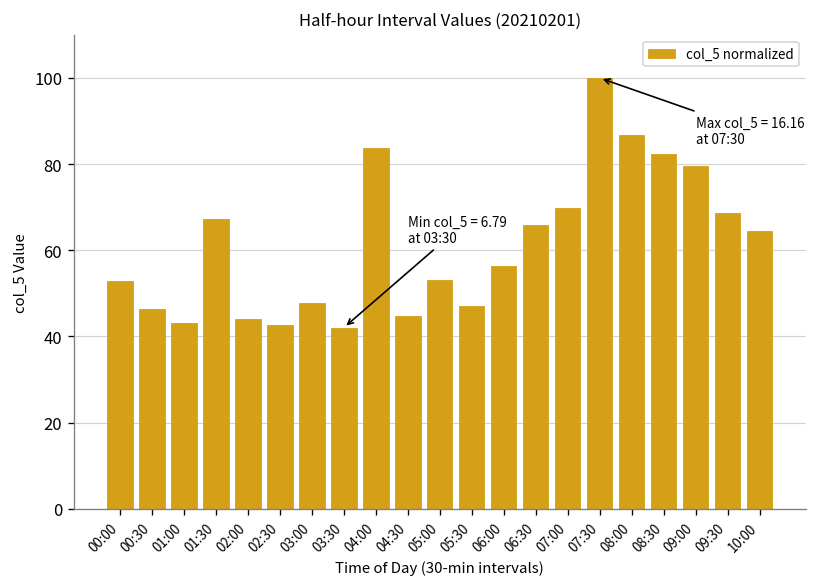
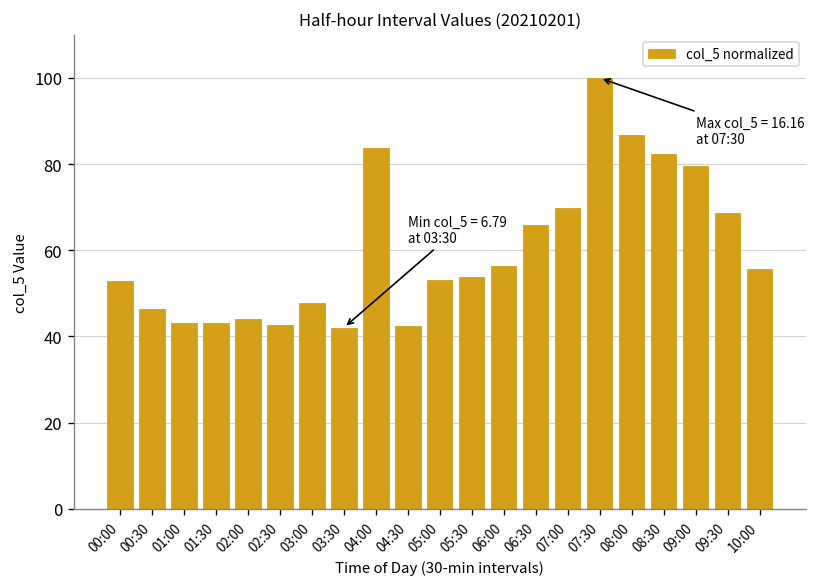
  {
    "00:00": 53,
    "00:30": 46,
    "01:00": 43,
-   "01:30": 67,
+   "01:30": 43,
    "02:00": 44,
    "02:30": 43,
    "03:00": 48,
    "03:30": 42,
    "04:00": 84,
-   "04:30": 45,
-   "05:30": 47,
+   "04:30": 42,
+   "05:30": 54,
    "06:30": 66,
    "07:00": 70,
    "07:30": 100,
    "08:30": 82,
    "09:00": 80,
    "09:30": 69,
-   "10:00": 64
+   "10:00": 56
  }
